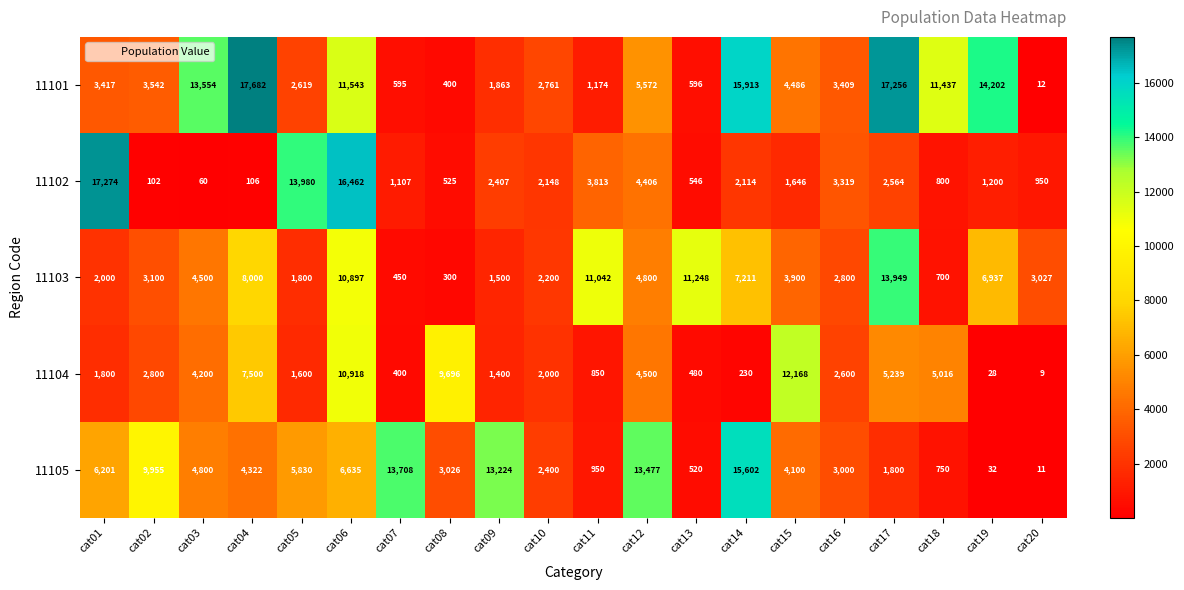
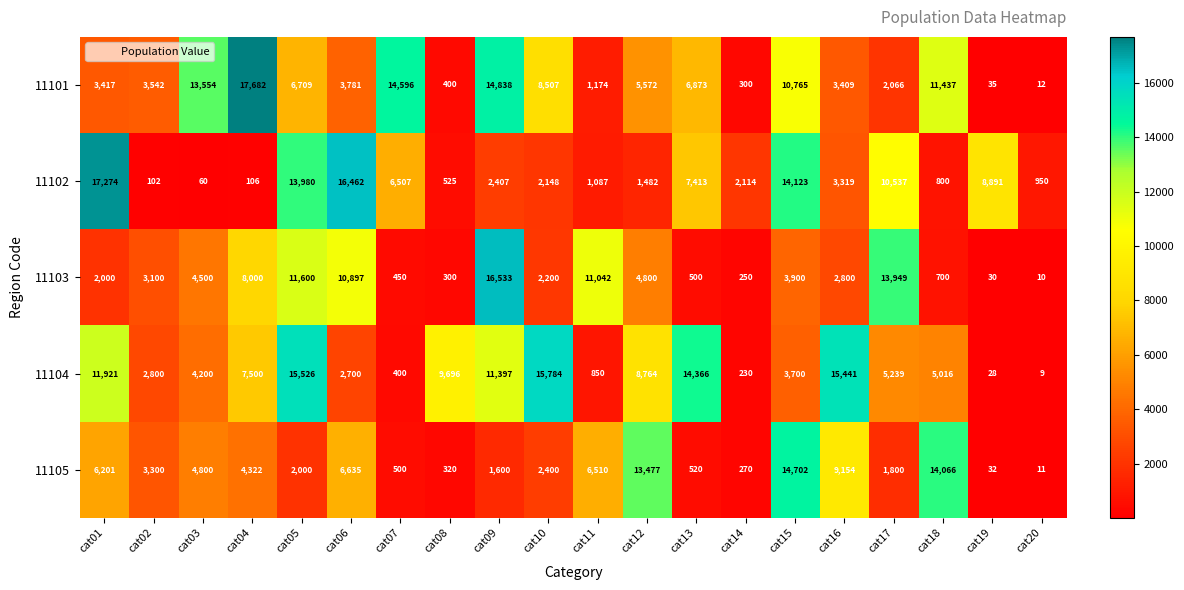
  {
    "11101": {
      "cat01": "3,417",
      "cat02": "3,542",
      "cat03": "13,554",
      "cat04": "17,682",
-     "cat05": "2,619",
-     "cat06": "11,543",
-     "cat07": "595",
+     "cat05": "6,709",
+     "cat06": "3,781",
+     "cat07": "14,596",
      "cat08": "400",
-     "cat09": "1,863",
-     "cat10": "2,761",
+     "cat09": "14,838",
+     "cat10": "8,507",
      "cat11": "1,174",
      "cat12": "5,572",
-     "cat13": "596",
-     "cat14": "15,913",
-     "cat15": "4,486",
+     "cat13": "6,873",
+     "cat14": "300",
+     "cat15": "10,765",
      "cat16": "3,409",
-     "cat17": "17,256",
+     "cat17": "2,066",
      "cat18": "11,437",
-     "cat19": "14,202",
+     "cat19": "35",
      "cat20": "12"
    },
    "11102": {
      "cat01": "17,274",
      "cat02": "102",
      "cat03": "60",
      "cat04": "106",
      "cat05": "13,980",
      "cat06": "16,462",
-     "cat07": "1,107",
+     "cat07": "6,507",
      "cat08": "525",
      "cat09": "2,407",
      "cat10": "2,148",
-     "cat11": "3,813",
-     "cat12": "4,406",
-     "cat13": "546",
+     "cat11": "1,087",
+     "cat12": "1,482",
+     "cat13": "7,413",
      "cat14": "2,114",
-     "cat15": "1,646",
+     "cat15": "14,123",
      "cat16": "3,319",
-     "cat17": "2,564",
+     "cat17": "10,537",
      "cat18": "800",
-     "cat19": "1,200",
+     "cat19": "8,891",
      "cat20": "950"
    },
    "11103": {
      "cat01": "2,000",
      "cat02": "3,100",
      "cat03": "4,500",
      "cat04": "8,000",
-     "cat05": "1,800",
+     "cat05": "11,600",
      "cat06": "10,897",
      "cat07": "450",
      "cat08": "300",
-     "cat09": "1,500",
+     "cat09": "16,533",
      "cat10": "2,200",
      "cat11": "11,042",
      "cat12": "4,800",
-     "cat13": "11,248",
-     "cat14": "7,211",
+     "cat13": "500",
+     "cat14": "250",
      "cat15": "3,900",
      "cat16": "2,800",
      "cat17": "13,949",
      "cat18": "700",
-     "cat19": "6,937",
-     "cat20": "3,027"
+     "cat19": "30",
+     "cat20": "10"
    },
    "11104": {
-     "cat01": "1,800",
+     "cat01": "11,921",
      "cat02": "2,800",
      "cat03": "4,200",
      "cat04": "7,500",
-     "cat05": "1,600",
-     "cat06": "10,918",
+     "cat05": "15,526",
+     "cat06": "2,700",
      "cat07": "400",
      "cat08": "9,696",
-     "cat09": "1,400",
-     "cat10": "2,000",
+     "cat09": "11,397",
+     "cat10": "15,784",
      "cat11": "850",
-     "cat12": "4,500",
-     "cat13": "480",
+     "cat12": "8,764",
+     "cat13": "14,366",
      "cat14": "230",
-     "cat15": "12,168",
-     "cat16": "2,600",
+     "cat15": "3,700",
+     "cat16": "15,441",
      "cat17": "5,239",
      "cat18": "5,016",
      "cat19": "28",
      "cat20": "9"
    },
    "11105": {
      "cat01": "6,201",
-     "cat02": "9,955",
+     "cat02": "3,300",
      "cat03": "4,800",
      "cat04": "4,322",
-     "cat05": "5,830",
+     "cat05": "2,000",
      "cat06": "6,635",
-     "cat07": "13,708",
-     "cat08": "3,026",
-     "cat09": "13,224",
+     "cat07": "500",
+     "cat08": "320",
+     "cat09": "1,600",
      "cat10": "2,400",
-     "cat11": "950",
+     "cat11": "6,510",
      "cat12": "13,477",
      "cat13": "520",
-     "cat14": "15,602",
-     "cat15": "4,100",
-     "cat16": "3,000",
+     "cat14": "270",
+     "cat15": "14,702",
+     "cat16": "9,154",
      "cat17": "1,800",
-     "cat18": "750",
+     "cat18": "14,066",
      "cat19": "32",
      "cat20": "11"
    }
  }
